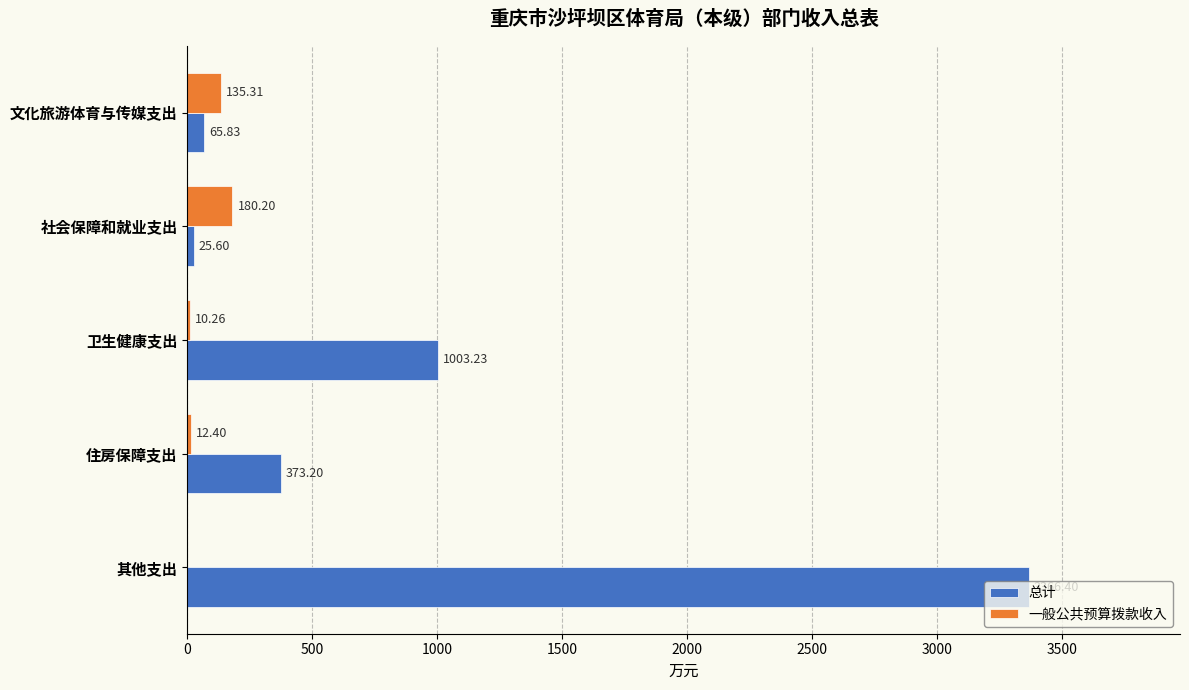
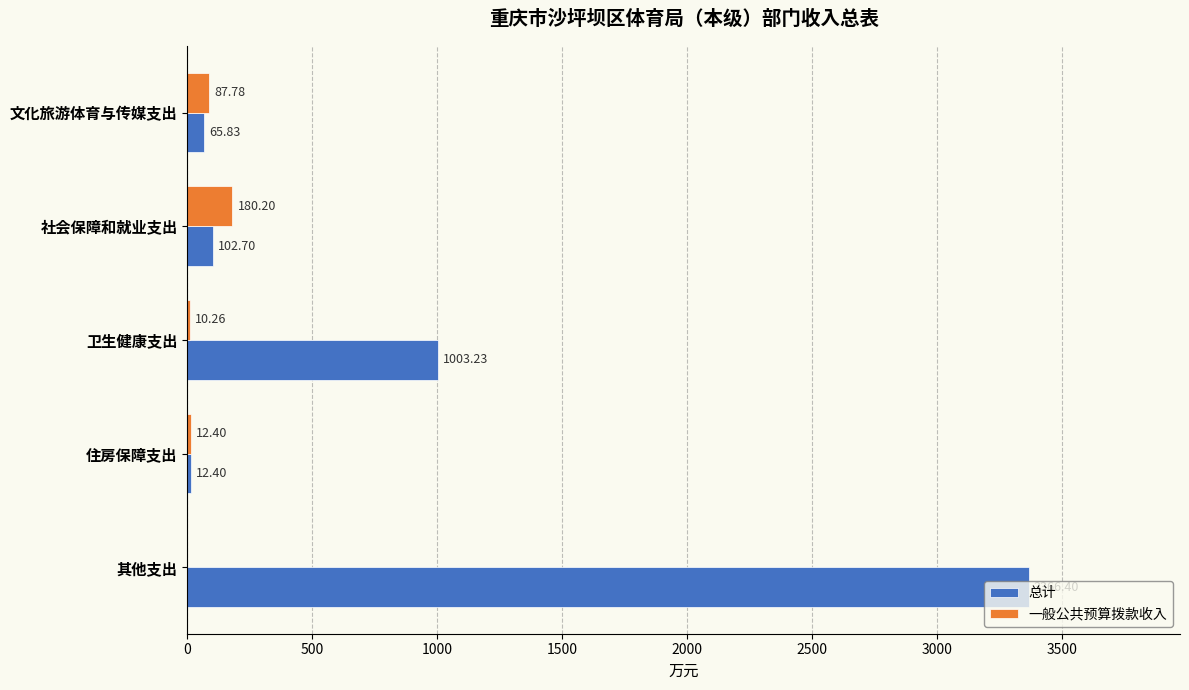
  {
    "总计": {
      "文化旅游体育与传媒支出": 65.83,
-     "社会保障和就业支出": 25.60,
+     "社会保障和就业支出": 102.70,
      "卫生健康支出": 1003.23,
-     "住房保障支出": 373.20
+     "住房保障支出": 12.40
    },
    "一般公共预算拨款收入": {
-     "文化旅游体育与传媒支出": 135.31,
+     "文化旅游体育与传媒支出": 87.78,
      "社会保障和就业支出": 180.20,
      "卫生健康支出": 10.26,
      "住房保障支出": 12.40
    }
  }
